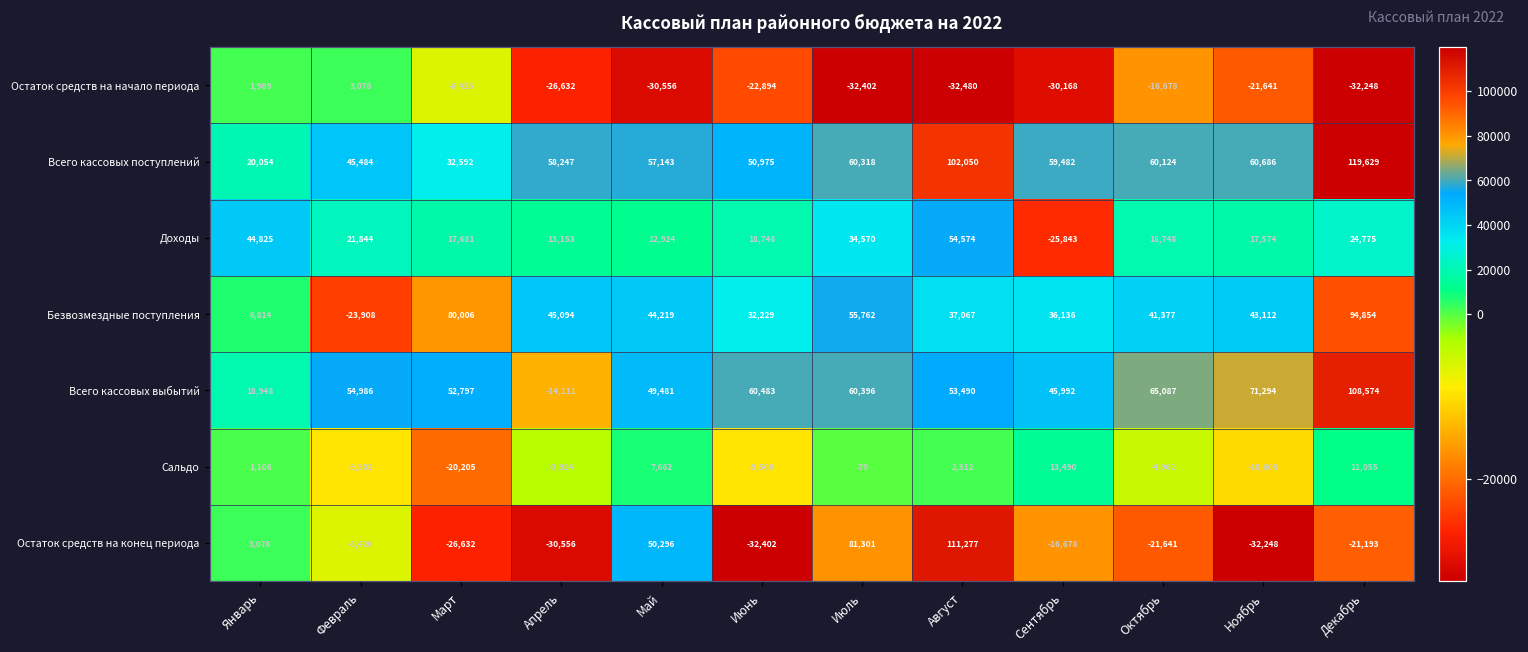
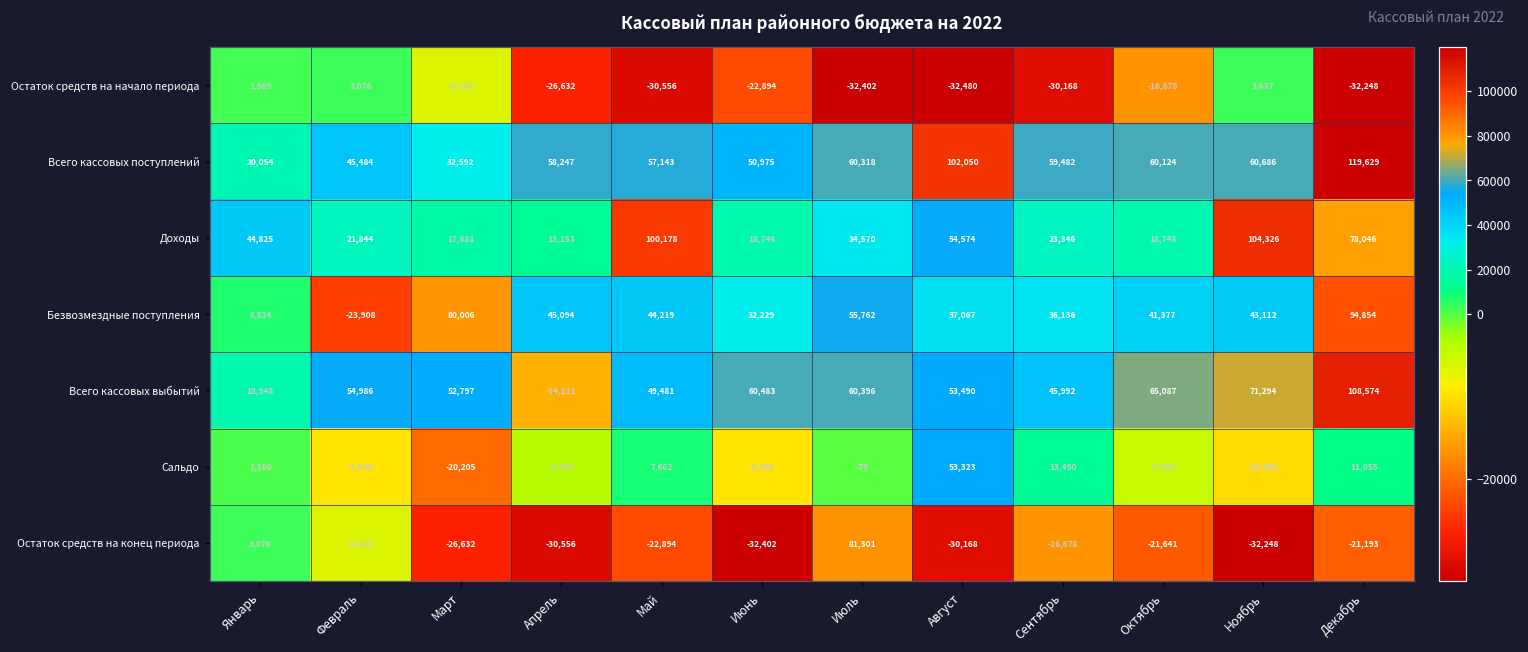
  {
    "Остаток средств на начало периода": {
      "Январь": "1,969",
      "Февраль": "3,076",
      "Март": "-6,426",
      "Апрель": "-26,632",
      "Май": "-30,556",
      "Июнь": "-22,894",
      "Июль": "-32,402",
      "Август": "-32,480",
      "Сентябрь": "-30,168",
      "Октябрь": "-16,678",
-     "Ноябрь": "-21,641",
+     "Ноябрь": "3,637",
      "Декабрь": "-32,248"
    },
    "Всего кассовых поступлений": {
      "Январь": "20,054",
      "Февраль": "45,484",
      "Март": "32,592",
      "Апрель": "58,247",
      "Май": "57,143",
      "Июнь": "50,975",
      "Июль": "60,318",
      "Август": "102,050",
      "Сентябрь": "59,482",
      "Октябрь": "60,124",
      "Ноябрь": "60,686",
      "Декабрь": "119,629"
    },
    "Доходы": {
      "Январь": "44,825",
      "Февраль": "21,844",
      "Март": "17,681",
      "Апрель": "13,153",
-     "Май": "12,924",
+     "Май": "100,178",
      "Июнь": "18,746",
      "Июль": "34,570",
      "Август": "54,574",
-     "Сентябрь": "-25,843",
+     "Сентябрь": "23,346",
      "Октябрь": "18,748",
-     "Ноябрь": "17,574",
-     "Декабрь": "24,775"
+     "Ноябрь": "104,326",
+     "Декабрь": "78,046"
    },
    "Безвозмездные поступления": {
      "Январь": "6,814",
      "Февраль": "-23,908",
      "Март": "80,006",
      "Апрель": "45,094",
      "Май": "44,219",
      "Июнь": "32,229",
      "Июль": "55,762",
      "Август": "37,067",
      "Сентябрь": "36,136",
      "Октябрь": "41,377",
      "Ноябрь": "43,112",
      "Декабрь": "94,854"
    },
    "Всего кассовых выбытий": {
      "Январь": "18,948",
      "Февраль": "54,986",
      "Март": "52,797",
      "Апрель": "-14,111",
      "Май": "49,481",
      "Июнь": "60,483",
      "Июль": "60,396",
      "Август": "53,490",
      "Сентябрь": "45,992",
      "Октябрь": "65,087",
      "Ноябрь": "71,294",
      "Декабрь": "108,574"
    },
    "Сальдо": {
      "Январь": "1,106",
      "Февраль": "-9,502",
      "Март": "-20,205",
      "Апрель": "-3,924",
      "Май": "7,662",
      "Июнь": "-9,508",
      "Июль": "-79",
-     "Август": "2,312",
+     "Август": "53,323",
      "Сентябрь": "13,490",
      "Октябрь": "-4,962",
      "Ноябрь": "-10,608",
      "Декабрь": "11,055"
    },
    "Остаток средств на конец периода": {
      "Январь": "3,076",
      "Февраль": "-6,426",
      "Март": "-26,632",
      "Апрель": "-30,556",
-     "Май": "50,296",
+     "Май": "-22,894",
      "Июнь": "-32,402",
      "Июль": "81,301",
-     "Август": "111,277",
+     "Август": "-30,168",
      "Сентябрь": "-16,678",
      "Октябрь": "-21,641",
      "Ноябрь": "-32,248",
      "Декабрь": "-21,193"
    }
  }
